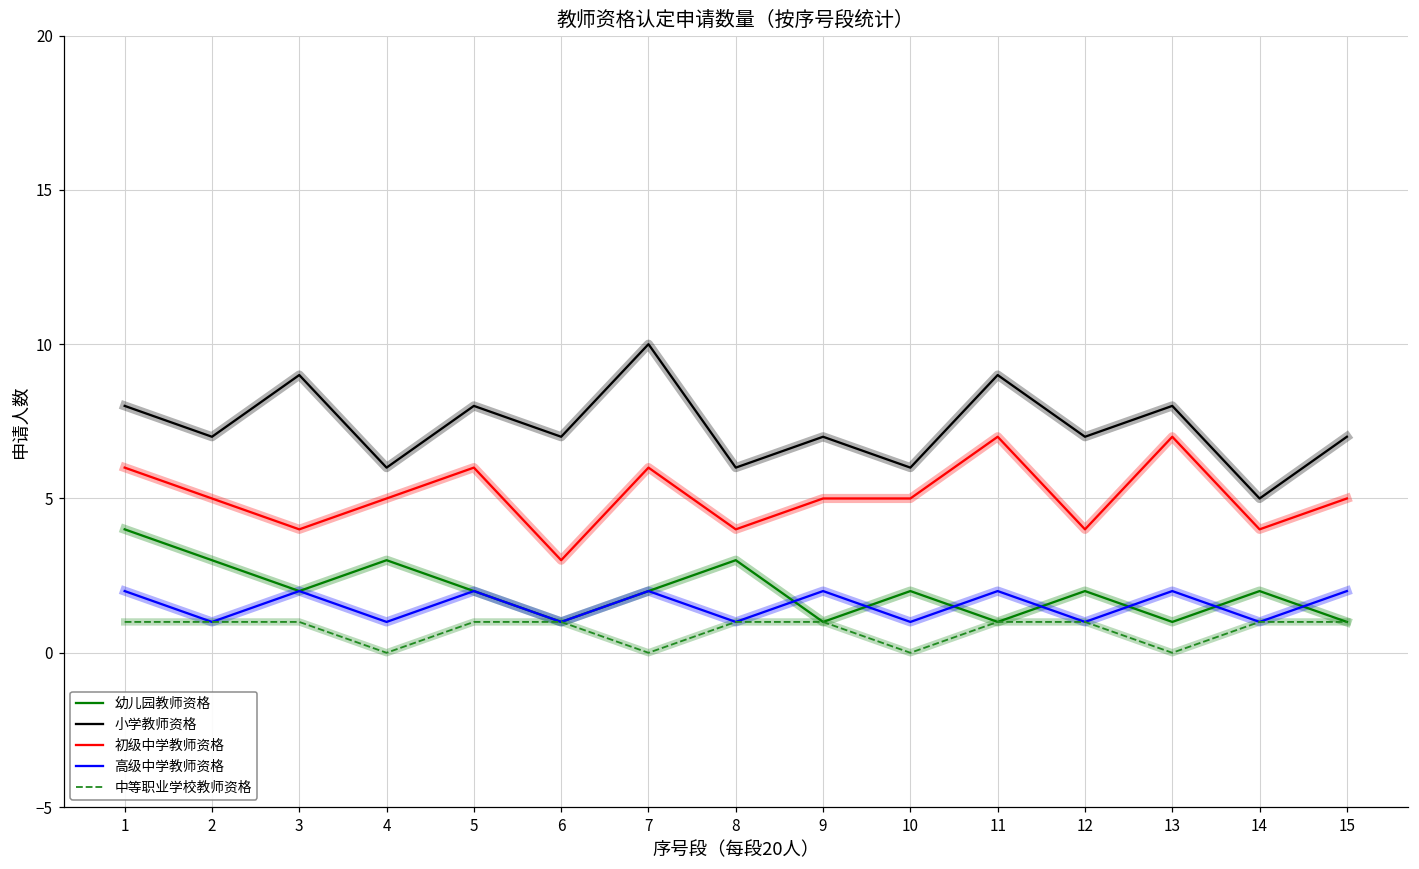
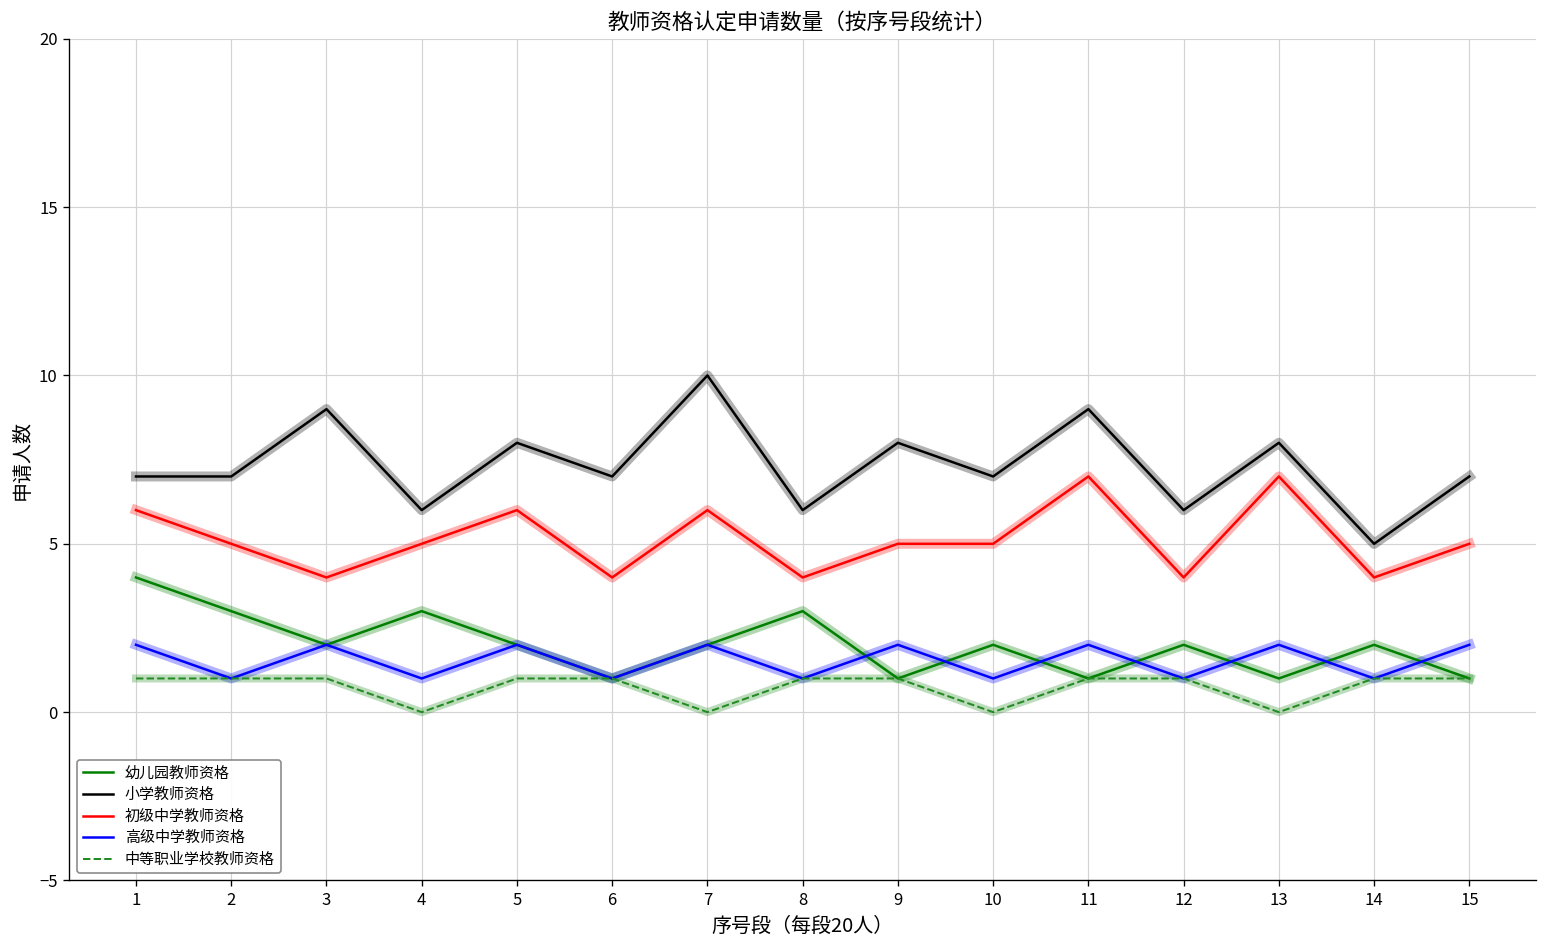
  {
    "小学教师资格": {
-     "1": 8,
+     "1": 7,
      "2": 7,
      "3": 9,
      "4": 6,
      "5": 8,
      "6": 7,
      "7": 10,
      "8": 6,
-     "9": 7,
-     "10": 6,
+     "9": 8,
+     "10": 7,
      "11": 9,
-     "12": 7,
+     "12": 6,
      "13": 8,
      "14": 5,
      "15": 7
    },
    "初级中学教师资格": {
      "1": 6,
      "2": 5,
      "3": 4,
      "4": 5,
      "5": 6,
-     "6": 3,
+     "6": 4,
      "7": 6,
      "8": 4,
      "9": 5,
      "10": 5,
      "11": 7,
      "12": 4,
      "13": 7,
      "14": 4,
      "15": 5
    },
    "高级中学教师资格": {
      "1": 2,
      "4": 1,
      "9": 2,
      "10": 1,
      "11": 2,
      "13": 2,
      "15": 2
    }
  }
